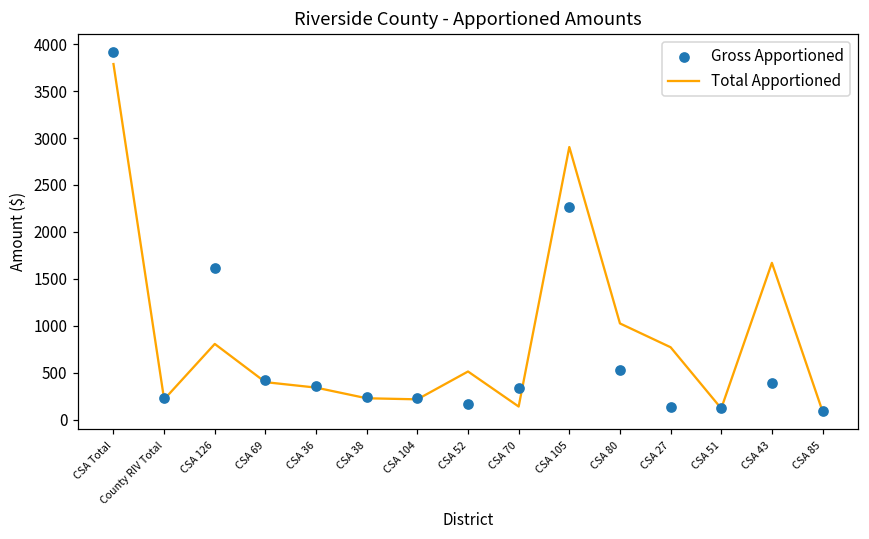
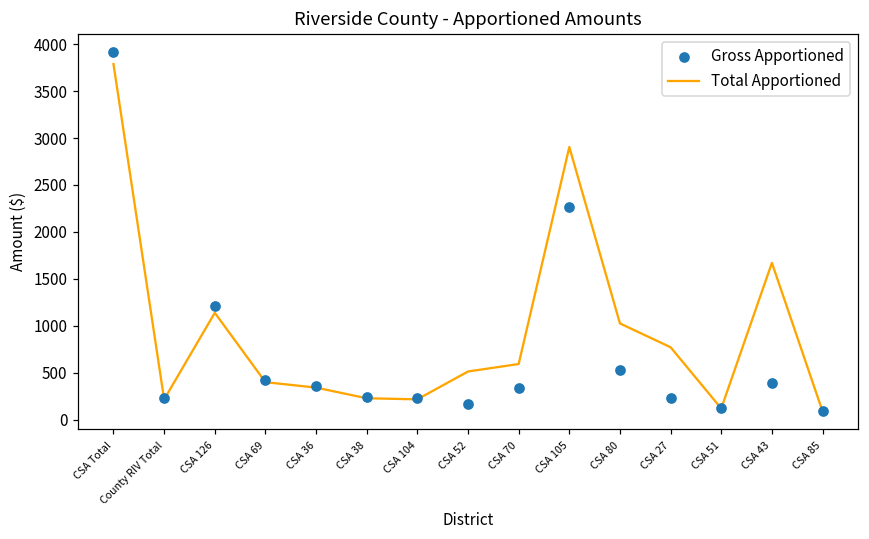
  {
    "Total Apportioned": {
      "CSA Total": 3800,
-     "CSA 126": 800,
+     "CSA 126": 1100,
      "CSA 52": 500,
-     "CSA 70": 100,
+     "CSA 70": 600,
      "CSA 105": 2900,
      "CSA 80": 1000,
      "CSA 27": 800,
      "CSA 43": 1700
    },
    "Gross Apportioned": {
-     "CSA 126": 1600,
-     "CSA 27": 100
+     "CSA 126": 1200,
+     "CSA 27": 200
    }
  }
